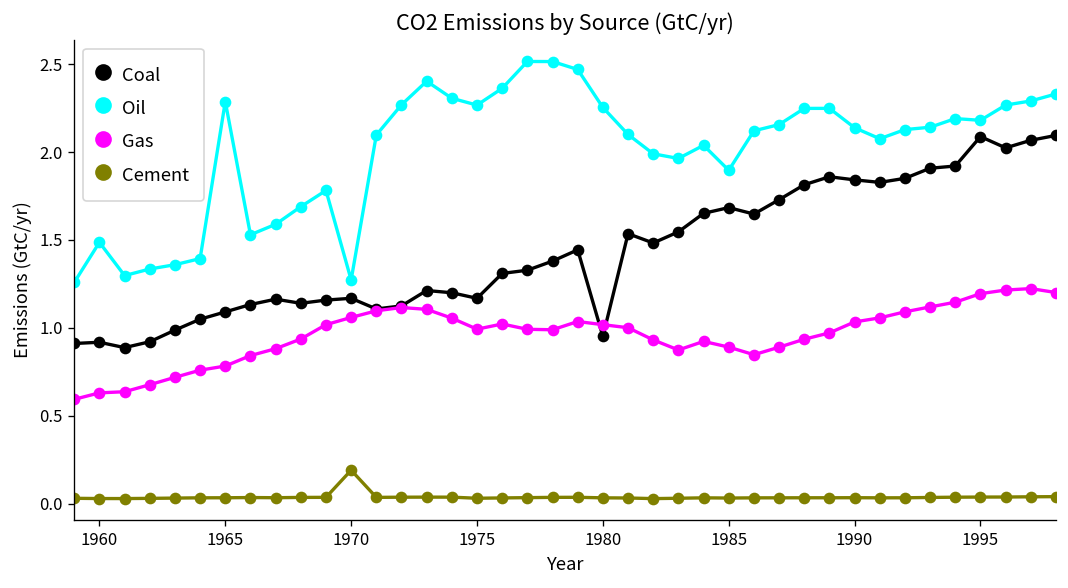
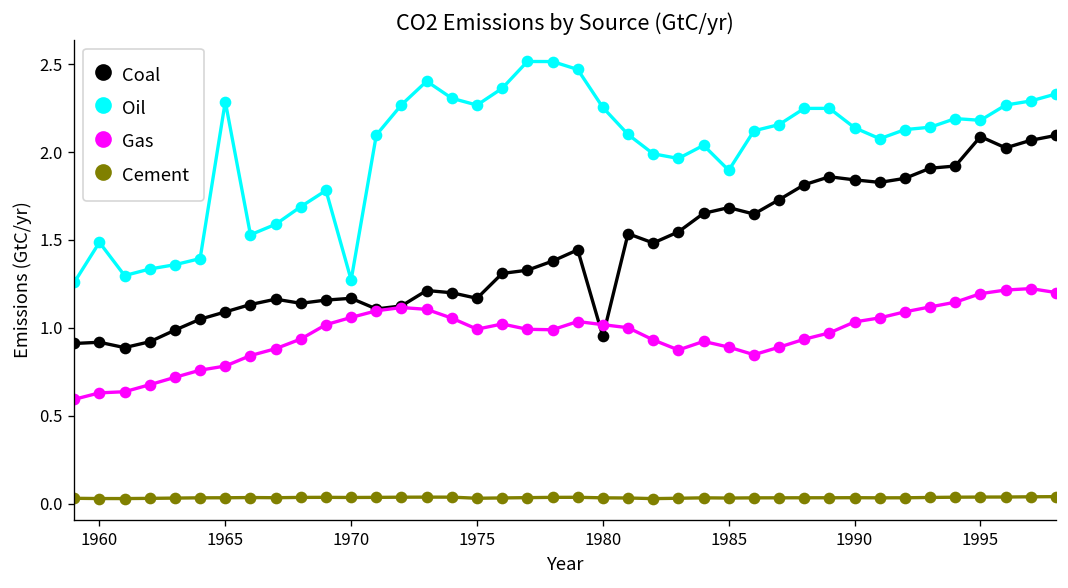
  {
    "Coal": {
      "1960": 0.92,
      "1965": 1.09,
      "1970": 1.17,
      "1975": 1.17,
      "1980": 0.95,
      "1985": 1.68,
      "1990": 1.84,
      "1995": 2.09
    },
    "Oil": {
      "1960": 1.49,
      "1965": 2.29,
      "1970": 1.27,
      "1975": 2.27,
      "1980": 2.25,
      "1985": 1.90,
      "1990": 2.14,
      "1995": 2.18
    },
    "Gas": {
      "1960": 0.63,
      "1965": 0.78,
      "1970": 1.06,
      "1975": 0.99,
      "1980": 1.02,
      "1985": 0.89,
      "1990": 1.03,
      "1995": 1.19
    },
    "Cement": {
      "1960": 0.03,
      "1965": 0.03,
-     "1970": 0.19,
+     "1970": 0.03,
      "1975": 0.03,
      "1980": 0.03,
      "1985": 0.03,
      "1990": 0.03,
      "1995": 0.04
    }
  }
